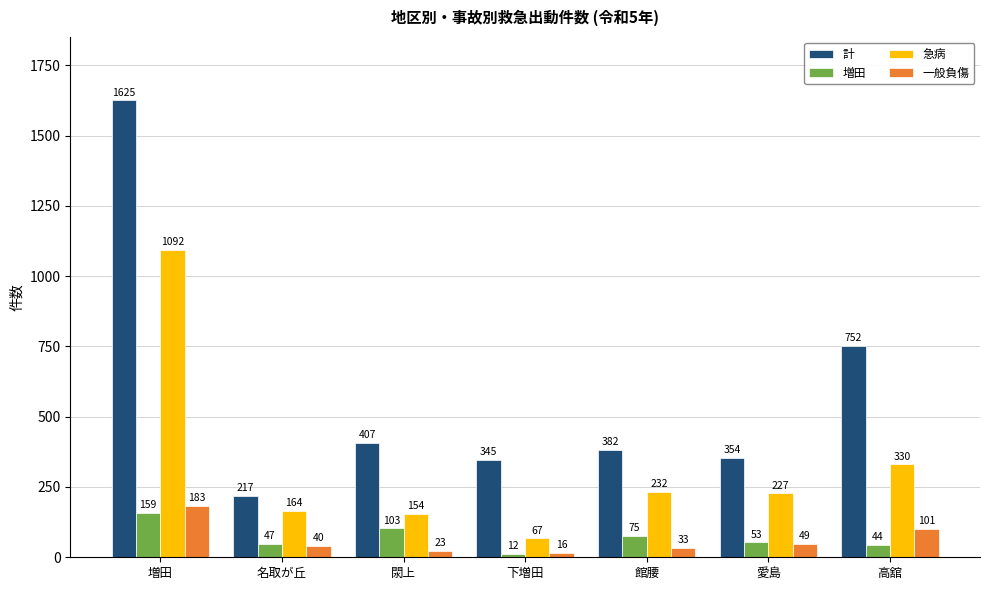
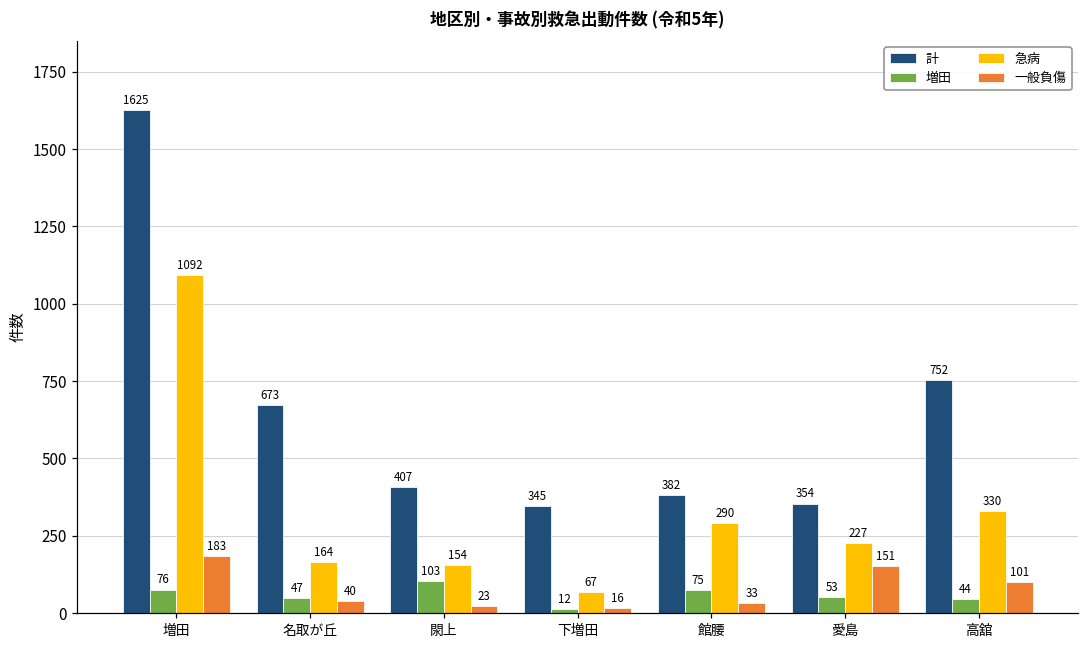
  {
    "計": {
      "増田": 1625,
-     "名取が丘": 217,
+     "名取が丘": 673,
      "閖上": 407,
      "下増田": 345,
      "館腰": 382,
      "愛島": 354,
      "高舘": 752
    },
    "増田": {
-     "増田": 159,
+     "増田": 76,
      "名取が丘": 47,
      "閖上": 103,
      "下増田": 12,
      "館腰": 75,
      "愛島": 53,
      "高舘": 44
    },
    "急病": {
      "増田": 1092,
      "名取が丘": 164,
      "閖上": 154,
      "下増田": 67,
-     "館腰": 232,
+     "館腰": 290,
      "愛島": 227,
      "高舘": 330
    },
    "一般負傷": {
      "増田": 183,
      "名取が丘": 40,
      "閖上": 23,
      "下増田": 16,
      "館腰": 33,
-     "愛島": 49,
+     "愛島": 151,
      "高舘": 101
    }
  }
